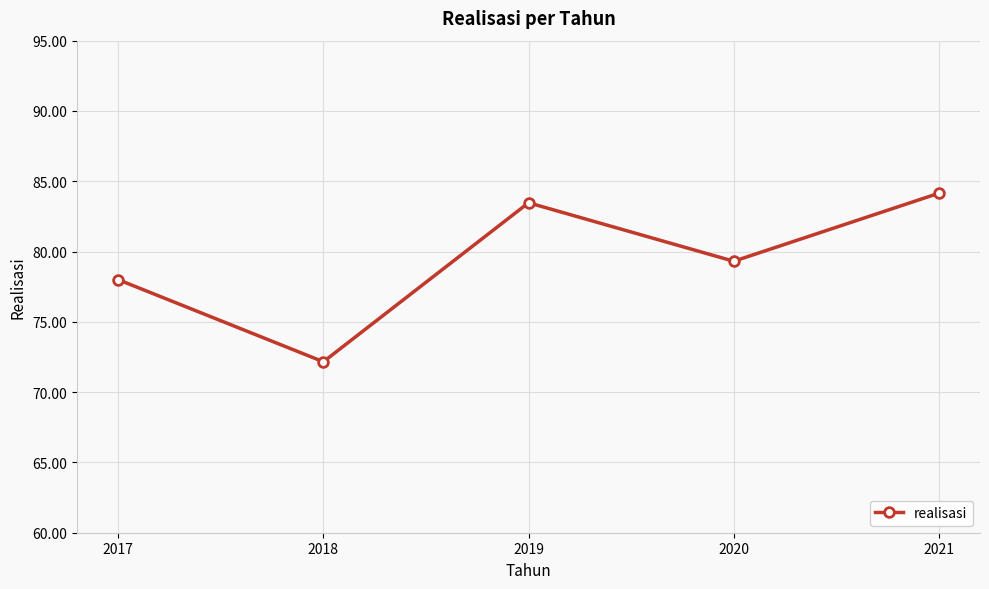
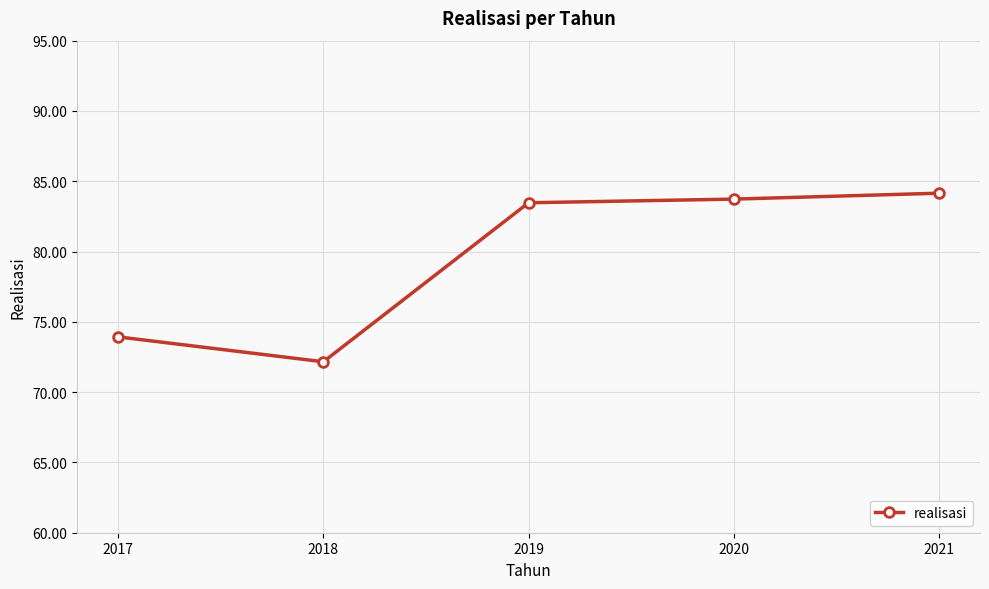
  {
-   "2017": 78.0,
+   "2017": 73.9,
    "2018": 72.2,
    "2019": 83.5,
-   "2020": 79.3,
+   "2020": 83.7,
    "2021": 84.2
  }
